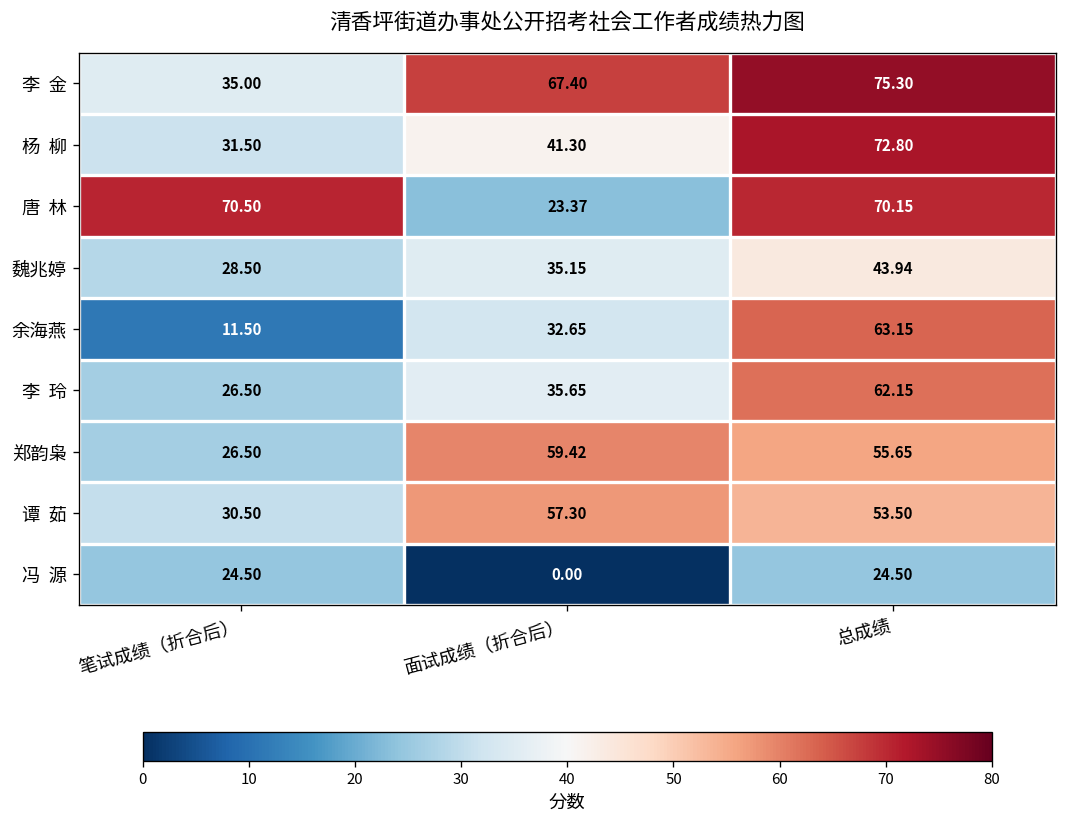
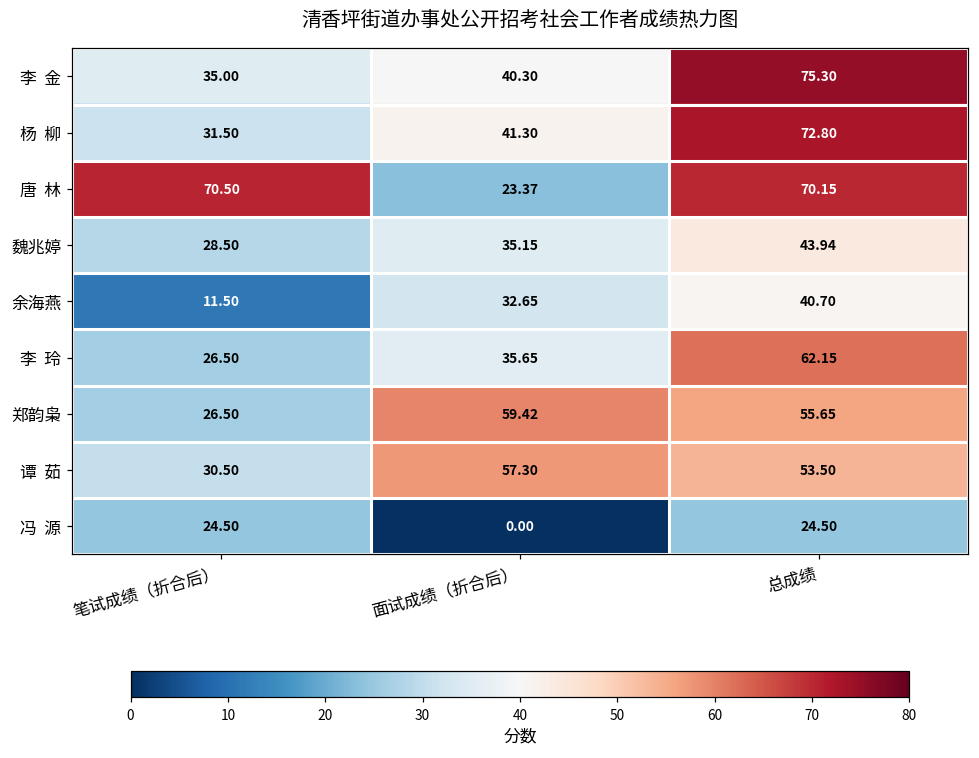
  {
    "李 金": {
      "笔试成绩（折合后）": 35.00,
-     "面试成绩（折合后）": 67.40,
+     "面试成绩（折合后）": 40.30,
      "总成绩": 75.30
    },
    "杨 柳": {
      "笔试成绩（折合后）": 31.50,
      "面试成绩（折合后）": 41.30,
      "总成绩": 72.80
    },
    "唐 林": {
      "笔试成绩（折合后）": 70.50,
      "面试成绩（折合后）": 23.37,
      "总成绩": 70.15
    },
    "魏兆婷": {
      "笔试成绩（折合后）": 28.50,
      "面试成绩（折合后）": 35.15,
      "总成绩": 43.94
    },
    "余海燕": {
      "笔试成绩（折合后）": 11.50,
      "面试成绩（折合后）": 32.65,
-     "总成绩": 63.15
+     "总成绩": 40.70
    },
    "李 玲": {
      "笔试成绩（折合后）": 26.50,
      "面试成绩（折合后）": 35.65,
      "总成绩": 62.15
    },
    "郑韵枭": {
      "笔试成绩（折合后）": 26.50,
      "面试成绩（折合后）": 59.42,
      "总成绩": 55.65
    },
    "谭 茹": {
      "笔试成绩（折合后）": 30.50,
      "面试成绩（折合后）": 57.30,
      "总成绩": 53.50
    },
    "冯 源": {
      "笔试成绩（折合后）": 24.50,
      "面试成绩（折合后）": 0.00,
      "总成绩": 24.50
    }
  }
